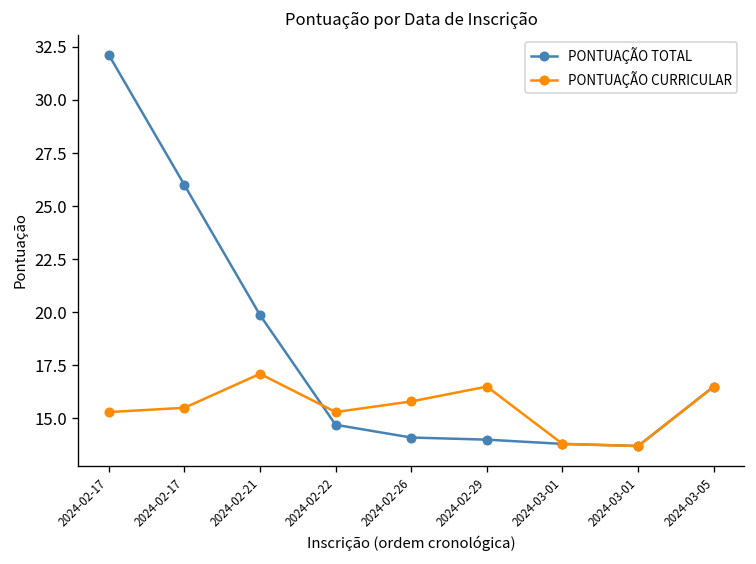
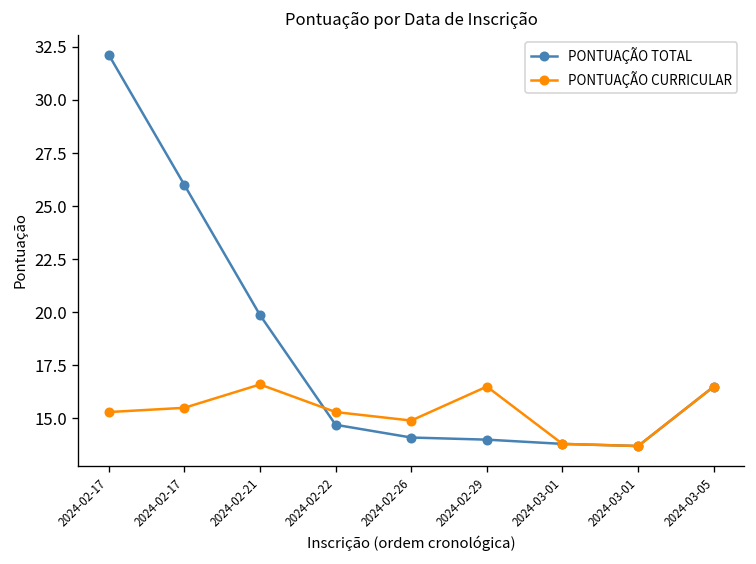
  {
    "PONTUAÇÃO TOTAL": {
      "2024-02-21": 19.9,
      "2024-02-22": 14.7,
      "2024-02-26": 14.1,
      "2024-02-29": 14.0
    },
    "PONTUAÇÃO CURRICULAR": {
-     "2024-02-21": 17.1,
+     "2024-02-21": 16.6,
      "2024-02-22": 15.3,
-     "2024-02-26": 15.8,
+     "2024-02-26": 14.9,
      "2024-02-29": 16.5
    }
  }
